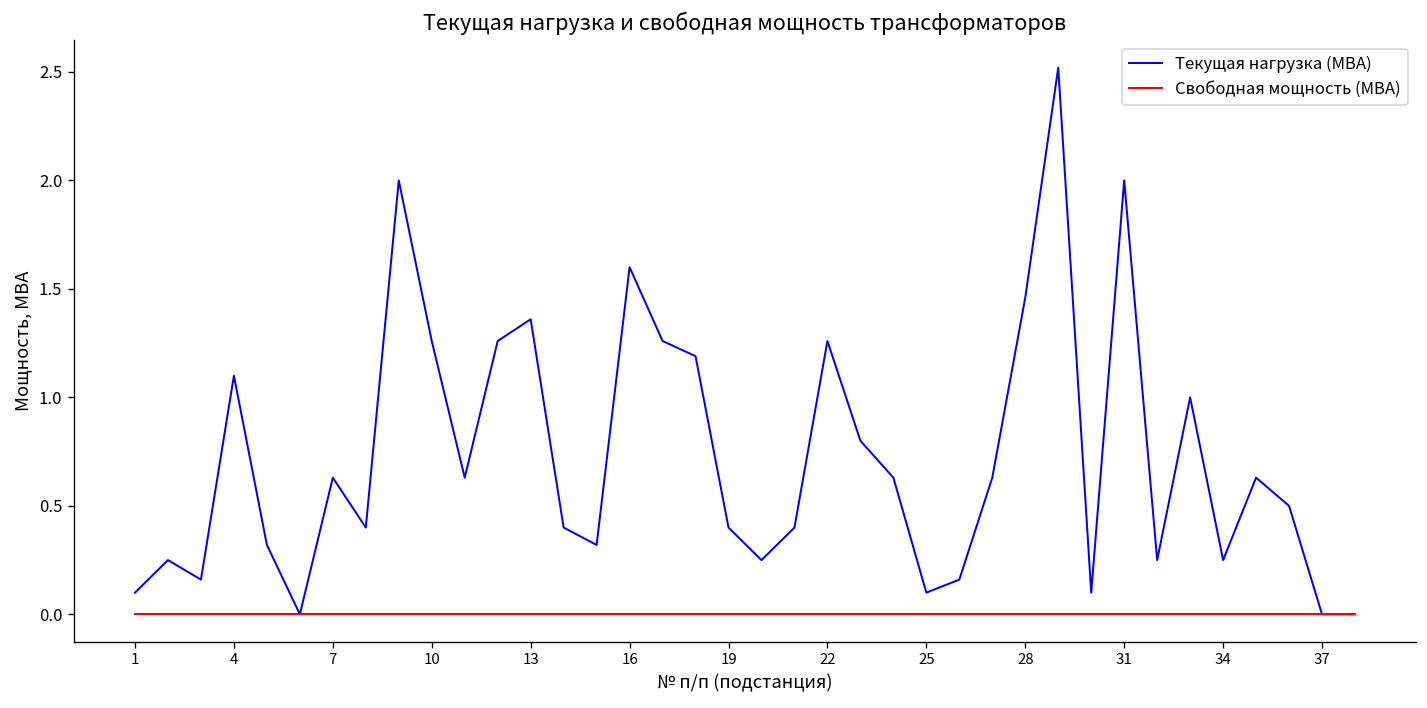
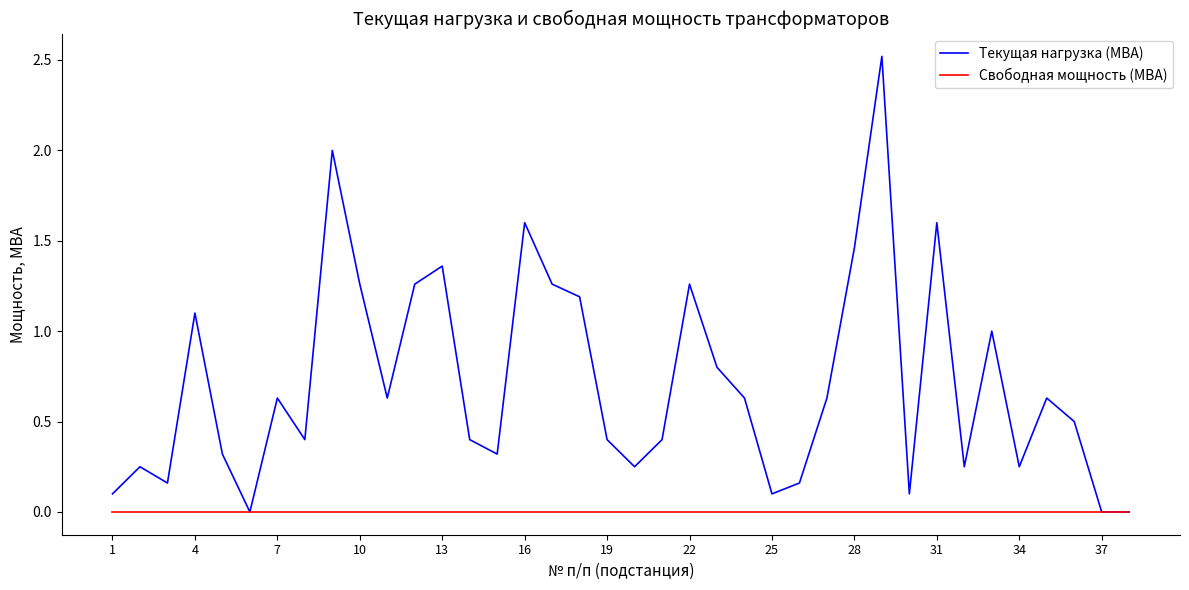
  {
    "Текущая нагрузка (МВА)": {
      "1": 0.1,
      "4": 1.1,
      "7": 0.63,
      "10": 1.26,
      "13": 1.36,
      "16": 1.6,
      "19": 0.4,
      "22": 1.26,
      "25": 0.1,
      "28": 1.46,
-     "31": 2.0,
+     "31": 1.6,
      "34": 0.25
    },
    "Свободная мощность (МВА)": {
      "1": 0.0,
      "4": 0.0,
      "7": 0.0,
      "10": 0.0,
      "13": 0.0,
      "16": 0.0,
      "19": 0.0,
      "22": 0.0,
      "25": 0.0,
      "28": 0.0,
      "31": 0.0,
      "34": 0.0
    }
  }
